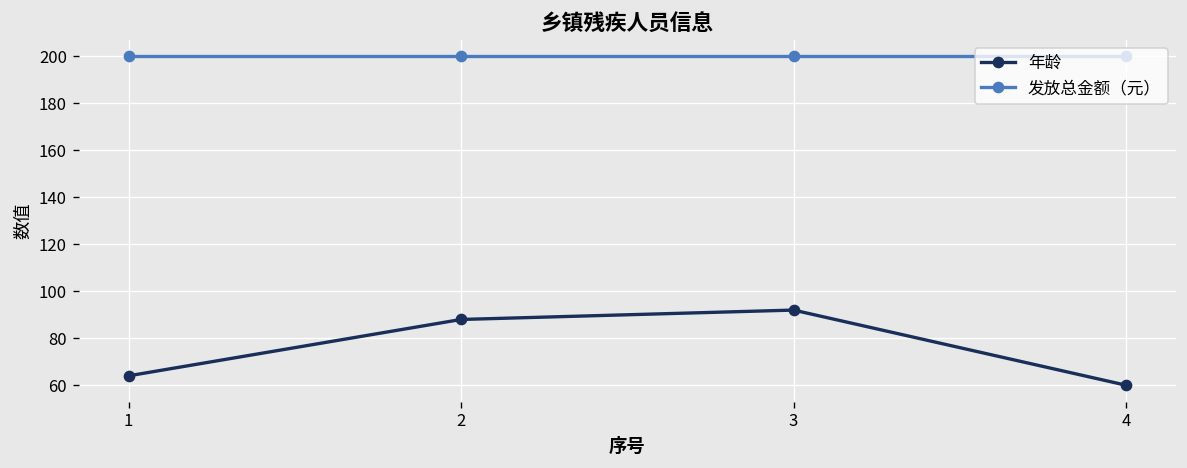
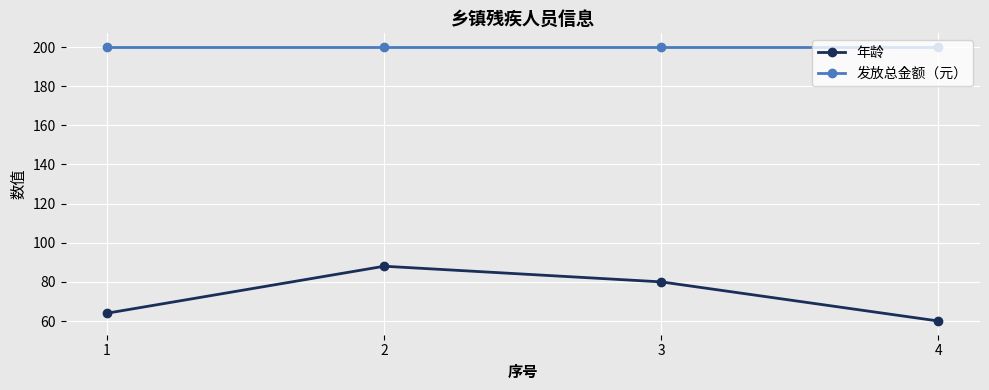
  {
    "年龄": {
      "1": 64,
      "2": 88,
-     "3": 92,
+     "3": 80,
      "4": 60
    },
    "发放总金额（元）": {
      "1": 200,
      "2": 200,
      "3": 200
    }
  }
